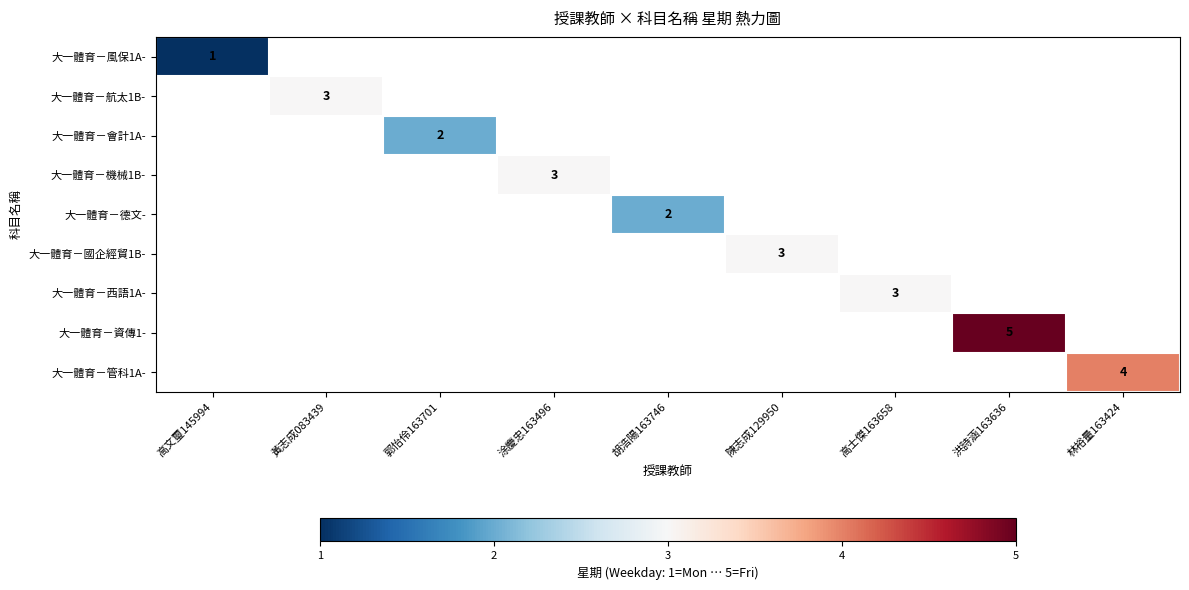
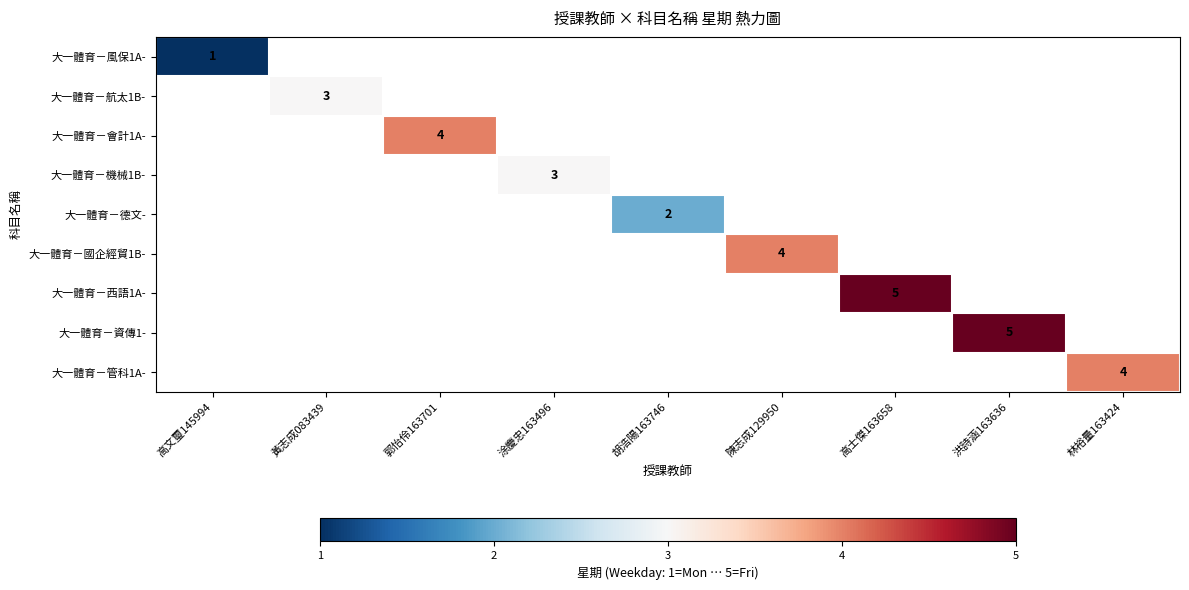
  {
    "大一體育－風保1A-": {
      "高文璽145994": 1
    },
    "大一體育－航太1B-": {
      "黃志成083439": 3
    },
    "大一體育－會計1A-": {
-     "郭怡伶163701": 2
+     "郭怡伶163701": 4
    },
    "大一體育－機械1B-": {
      "涂慶忠163496": 3
    },
    "大一體育－德文-": {
      "胡浩陽163746": 2
    },
    "大一體育－國企經貿1B-": {
-     "陳志成129950": 3
+     "陳志成129950": 4
    },
    "大一體育－西語1A-": {
-     "高士傑163658": 3
+     "高士傑163658": 5
    },
    "大一體育－資傳1-": {
      "洪詩涵163636": 5
    },
    "大一體育－管科1A-": {
      "林裕量163424": 4
    }
  }
